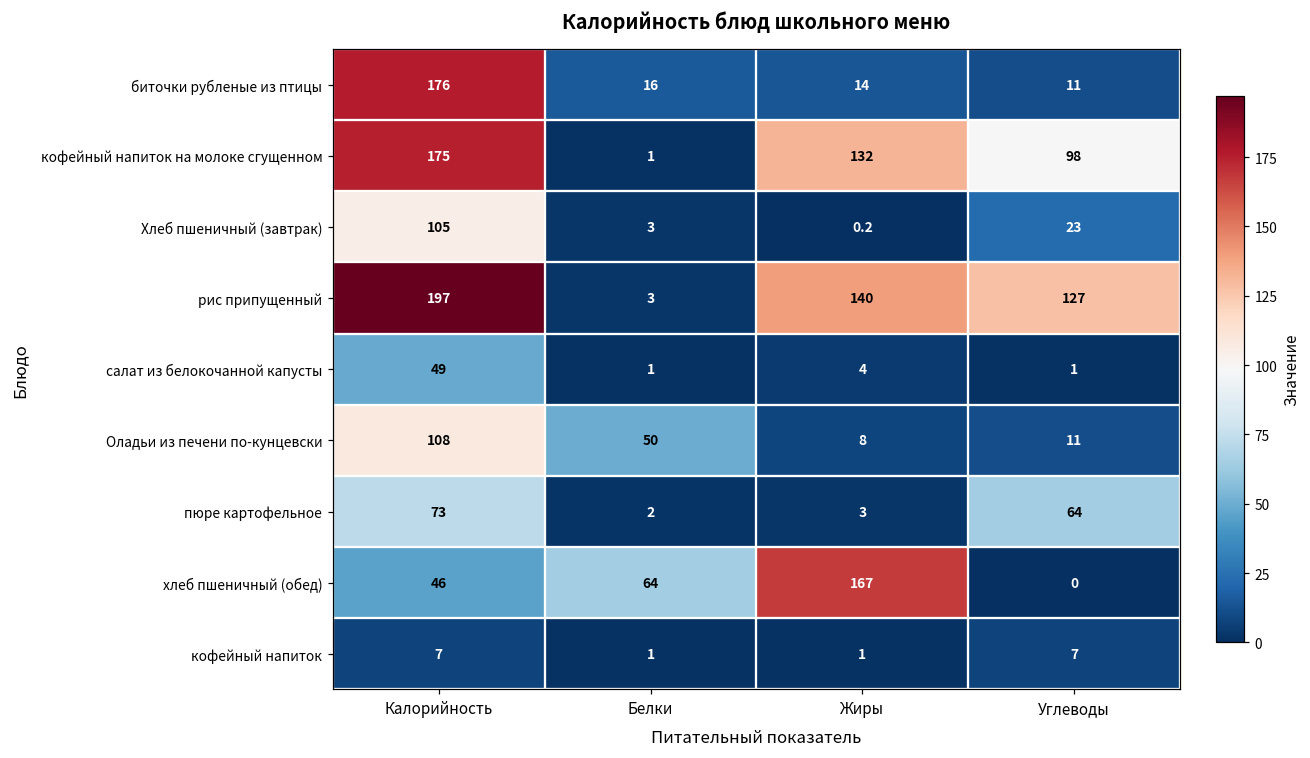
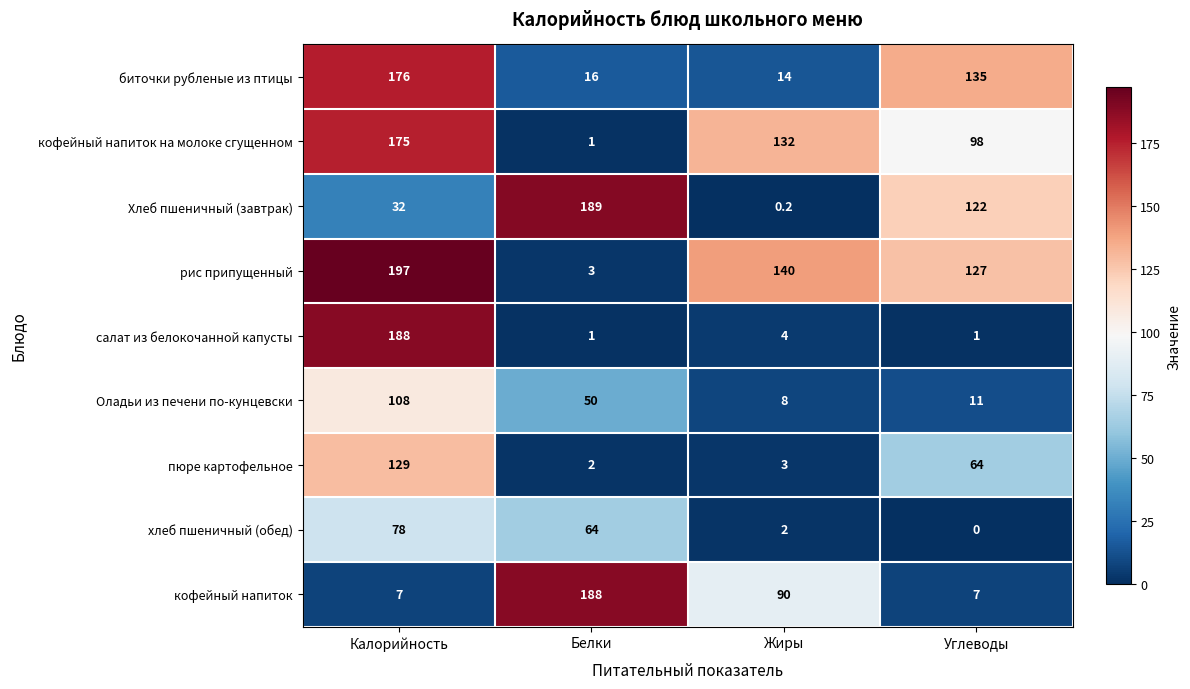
  {
    "биточки рубленые из птицы": {
      "Калорийность": 176,
      "Белки": 16,
      "Жиры": 14,
-     "Углеводы": 11
+     "Углеводы": 135
    },
    "кофейный напиток на молоке сгущенном": {
      "Калорийность": 175,
      "Белки": 1,
      "Жиры": 132,
      "Углеводы": 98
    },
    "Хлеб пшеничный (завтрак)": {
-     "Калорийность": 105,
-     "Белки": 3,
+     "Калорийность": 32,
+     "Белки": 189,
      "Жиры": 0.2,
-     "Углеводы": 23
+     "Углеводы": 122
    },
    "рис припущенный": {
      "Калорийность": 197,
      "Белки": 3,
      "Жиры": 140,
      "Углеводы": 127
    },
    "салат из белокочанной капусты": {
-     "Калорийность": 49,
+     "Калорийность": 188,
      "Белки": 1,
      "Жиры": 4,
      "Углеводы": 1
    },
    "Оладьи из печени по-кунцевски": {
      "Калорийность": 108,
      "Белки": 50,
      "Жиры": 8,
      "Углеводы": 11
    },
    "пюре картофельное": {
-     "Калорийность": 73,
+     "Калорийность": 129,
      "Белки": 2,
      "Жиры": 3,
      "Углеводы": 64
    },
    "хлеб пшеничный (обед)": {
-     "Калорийность": 46,
+     "Калорийность": 78,
      "Белки": 64,
-     "Жиры": 167,
+     "Жиры": 2,
      "Углеводы": 0
    },
    "кофейный напиток": {
      "Калорийность": 7,
-     "Белки": 1,
-     "Жиры": 1,
+     "Белки": 188,
+     "Жиры": 90,
      "Углеводы": 7
    }
  }
